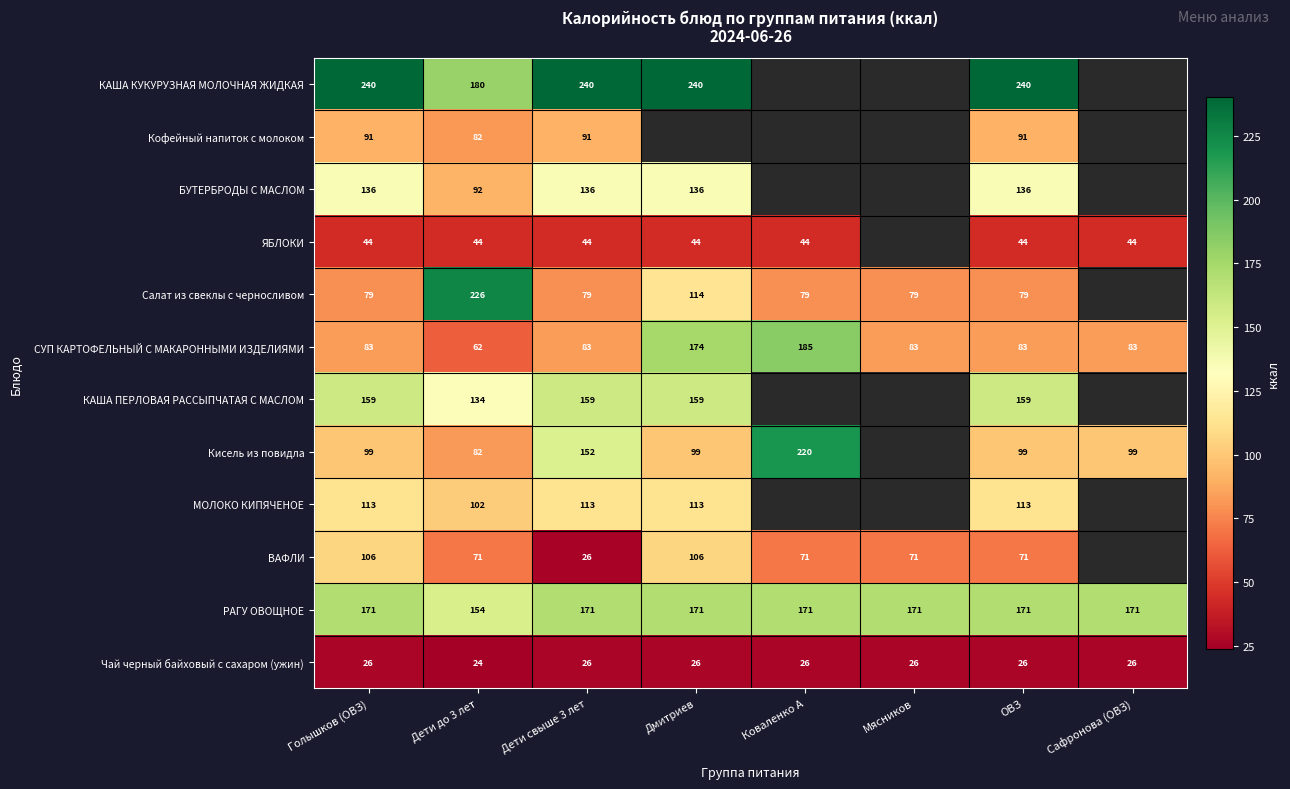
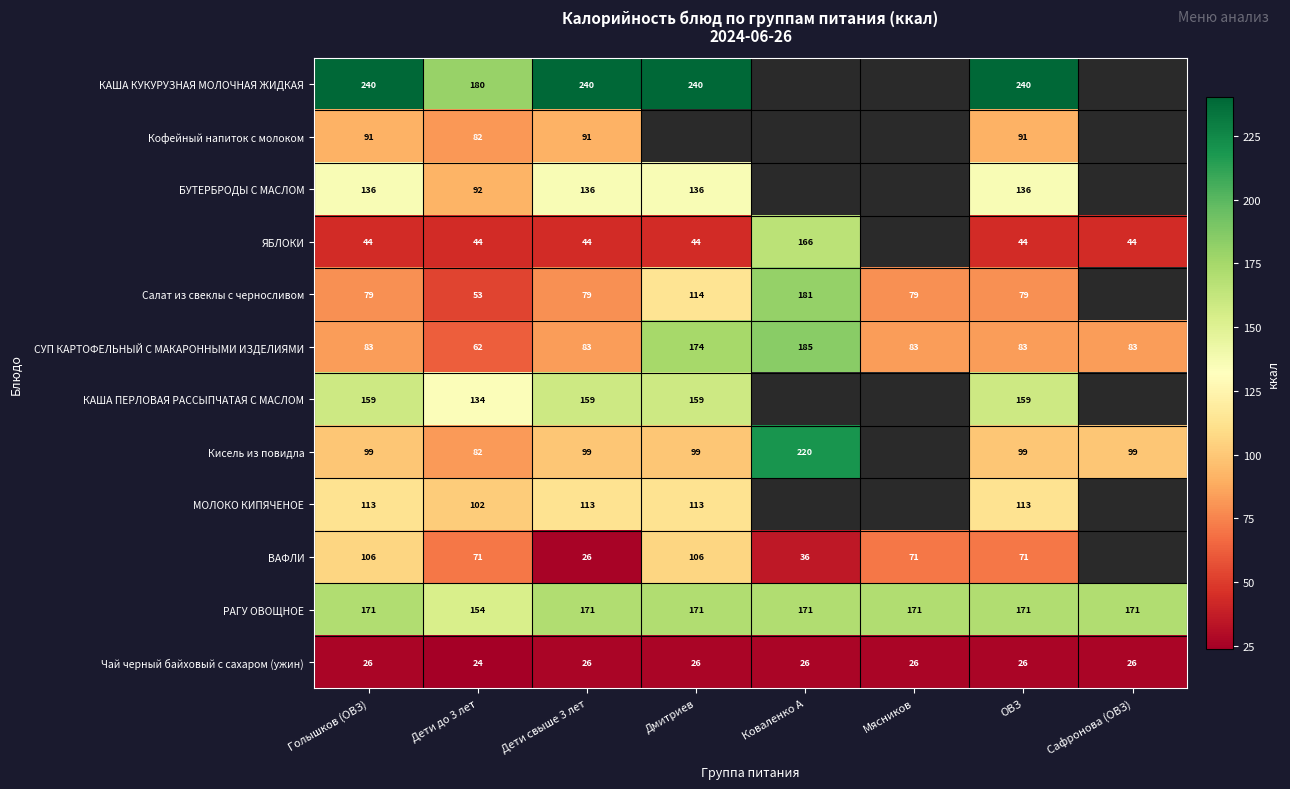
  {
    "КАША КУКУРУЗНАЯ МОЛОЧНАЯ ЖИДКАЯ": {
      "Голышков (ОВЗ)": 240,
      "Дети до 3 лет": 180,
      "Дети свыше 3 лет": 240,
      "Дмитриев": 240,
      "ОВЗ": 240
    },
    "Кофейный напиток с молоком": {
      "Голышков (ОВЗ)": 91,
      "Дети до 3 лет": 82,
      "Дети свыше 3 лет": 91,
      "ОВЗ": 91
    },
    "БУТЕРБРОДЫ С МАСЛОМ": {
      "Голышков (ОВЗ)": 136,
      "Дети до 3 лет": 92,
      "Дети свыше 3 лет": 136,
      "Дмитриев": 136,
      "ОВЗ": 136
    },
    "ЯБЛОКИ": {
      "Голышков (ОВЗ)": 44,
      "Дети до 3 лет": 44,
      "Дети свыше 3 лет": 44,
      "Дмитриев": 44,
-     "Коваленко А": 44,
+     "Коваленко А": 166,
      "ОВЗ": 44,
      "Сафронова (ОВЗ)": 44
    },
    "Салат из свеклы с черносливом": {
      "Голышков (ОВЗ)": 79,
-     "Дети до 3 лет": 226,
+     "Дети до 3 лет": 53,
      "Дети свыше 3 лет": 79,
      "Дмитриев": 114,
-     "Коваленко А": 79,
+     "Коваленко А": 181,
      "Мясников": 79,
      "ОВЗ": 79
    },
    "СУП КАРТОФЕЛЬНЫЙ С МАКАРОННЫМИ ИЗДЕЛИЯМИ": {
      "Голышков (ОВЗ)": 83,
      "Дети до 3 лет": 62,
      "Дети свыше 3 лет": 83,
      "Дмитриев": 174,
      "Коваленко А": 185,
      "Мясников": 83,
      "ОВЗ": 83,
      "Сафронова (ОВЗ)": 83
    },
    "КАША ПЕРЛОВАЯ РАССЫПЧАТАЯ С МАСЛОМ": {
      "Голышков (ОВЗ)": 159,
      "Дети до 3 лет": 134,
      "Дети свыше 3 лет": 159,
      "Дмитриев": 159,
      "ОВЗ": 159
    },
    "Кисель из повидла": {
      "Голышков (ОВЗ)": 99,
      "Дети до 3 лет": 82,
-     "Дети свыше 3 лет": 152,
+     "Дети свыше 3 лет": 99,
      "Дмитриев": 99,
      "Коваленко А": 220,
      "ОВЗ": 99,
      "Сафронова (ОВЗ)": 99
    },
    "МОЛОКО КИПЯЧЕНОЕ": {
      "Голышков (ОВЗ)": 113,
      "Дети до 3 лет": 102,
      "Дети свыше 3 лет": 113,
      "Дмитриев": 113,
      "ОВЗ": 113
    },
    "ВАФЛИ": {
      "Голышков (ОВЗ)": 106,
      "Дети до 3 лет": 71,
      "Дети свыше 3 лет": 26,
      "Дмитриев": 106,
-     "Коваленко А": 71,
+     "Коваленко А": 36,
      "Мясников": 71,
      "ОВЗ": 71
    },
    "РАГУ ОВОЩНОЕ": {
      "Голышков (ОВЗ)": 171,
      "Дети до 3 лет": 154,
      "Дети свыше 3 лет": 171,
      "Дмитриев": 171,
      "Коваленко А": 171,
      "Мясников": 171,
      "ОВЗ": 171,
      "Сафронова (ОВЗ)": 171
    },
    "Чай черный байховый с сахаром (ужин)": {
      "Голышков (ОВЗ)": 26,
      "Дети до 3 лет": 24,
      "Дети свыше 3 лет": 26,
      "Дмитриев": 26,
      "Коваленко А": 26,
      "Мясников": 26,
      "ОВЗ": 26,
      "Сафронова (ОВЗ)": 26
    }
  }
